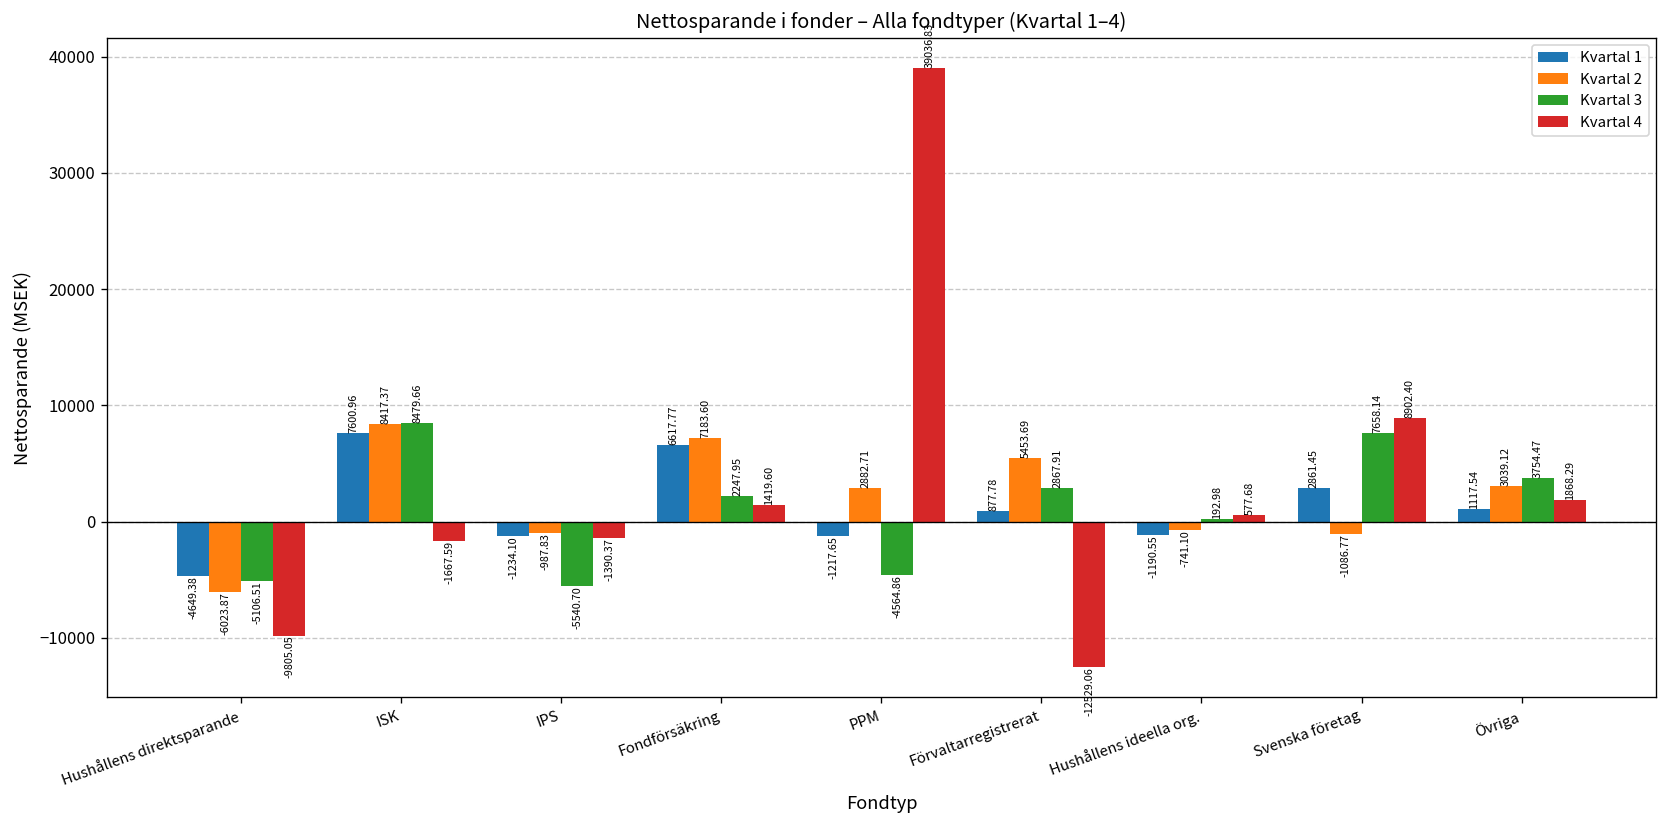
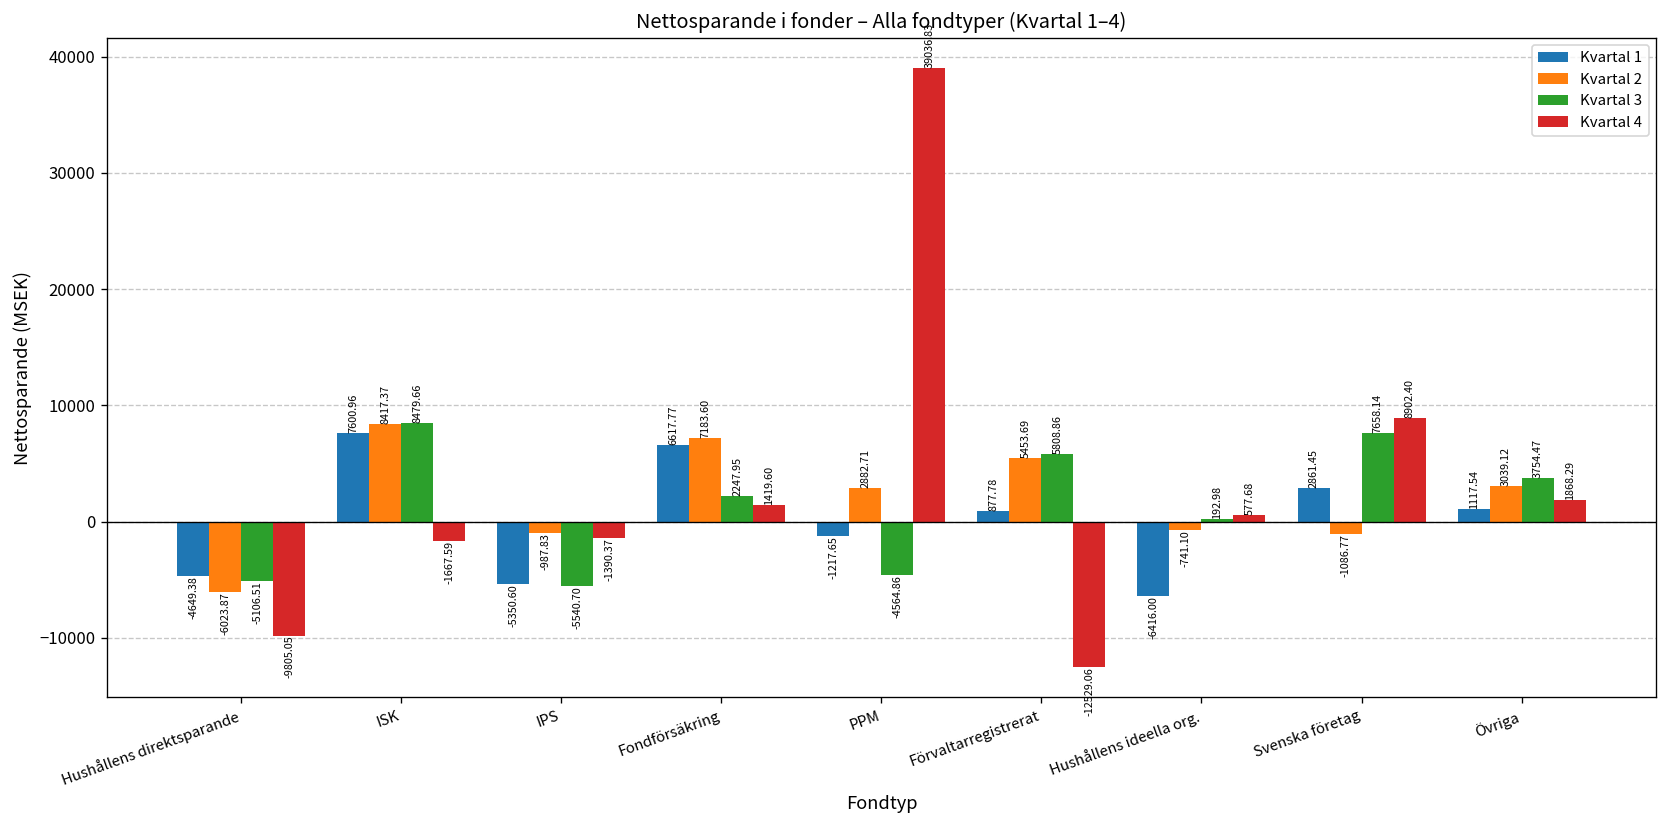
  {
    "Kvartal 1": {
      "Hushållens direktsparande": -4649.38,
      "ISK": 7600.96,
-     "IPS": -1234.10,
+     "IPS": -5350.60,
      "Fondförsäkring": 6617.77,
      "PPM": -1217.65,
      "Förvaltarregistrerat": 877.78,
-     "Hushållens ideella org.": -1190.55,
+     "Hushållens ideella org.": -6416.00,
      "Svenska företag": 2861.45,
      "Övriga": 1117.54
    },
    "Kvartal 2": {
      "Hushållens direktsparande": -6023.87,
      "ISK": 8417.37,
      "IPS": -987.83,
      "Fondförsäkring": 7183.60,
      "PPM": 2882.71,
      "Förvaltarregistrerat": 5453.69,
      "Hushållens ideella org.": -741.10,
      "Svenska företag": -1086.77,
      "Övriga": 3039.12
    },
    "Kvartal 3": {
      "Hushållens direktsparande": -5106.51,
      "ISK": 8479.66,
      "IPS": -5540.70,
      "Fondförsäkring": 2247.95,
      "PPM": -4564.86,
-     "Förvaltarregistrerat": 2867.91,
+     "Förvaltarregistrerat": 5808.86,
      "Hushållens ideella org.": 192.98,
      "Svenska företag": 7658.14,
      "Övriga": 3754.47
    },
    "Kvartal 4": {
      "Hushållens direktsparande": -9805.05,
      "ISK": -1667.59,
      "IPS": -1390.37,
      "Fondförsäkring": 1419.60,
      "PPM": 39036.83,
      "Förvaltarregistrerat": -12529.06,
      "Hushållens ideella org.": 577.68,
      "Svenska företag": 8902.40,
      "Övriga": 1868.29
    }
  }
